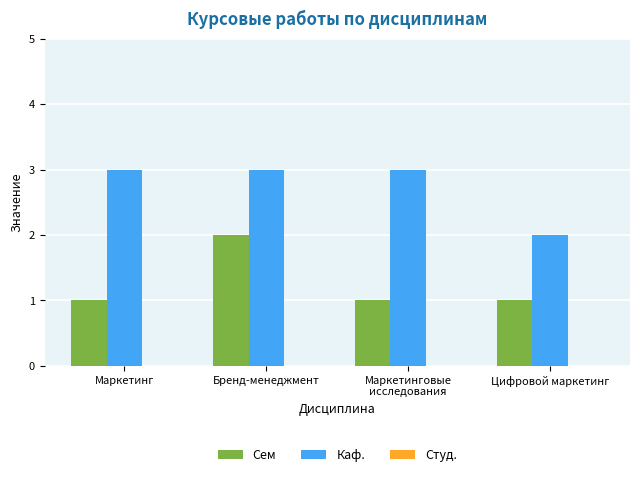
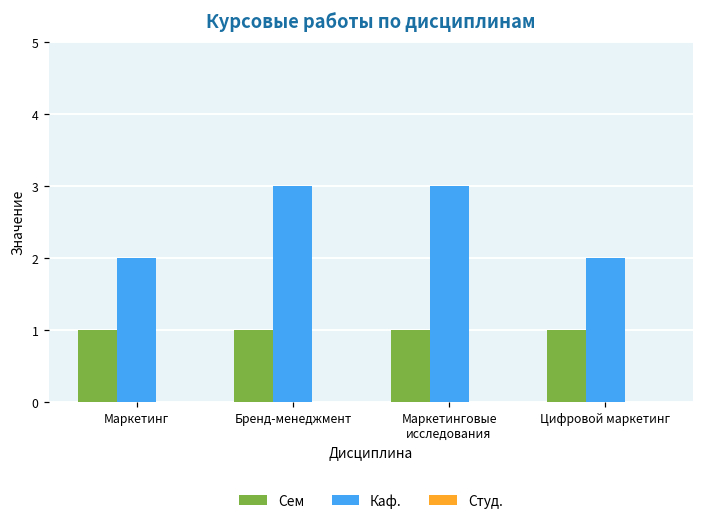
  {
    "Сем": {
      "Маркетинг": 1,
-     "Бренд-менеджмент": 2,
+     "Бренд-менеджмент": 1,
      "Маркетинговые исследования": 1,
      "Цифровой маркетинг": 1
    },
    "Каф.": {
-     "Маркетинг": 3,
+     "Маркетинг": 2,
      "Бренд-менеджмент": 3,
      "Маркетинговые исследования": 3,
      "Цифровой маркетинг": 2
    },
    "Студ.": {
      "Маркетинг": 0,
      "Бренд-менеджмент": 0,
      "Маркетинговые исследования": 0,
      "Цифровой маркетинг": 0
    }
  }
